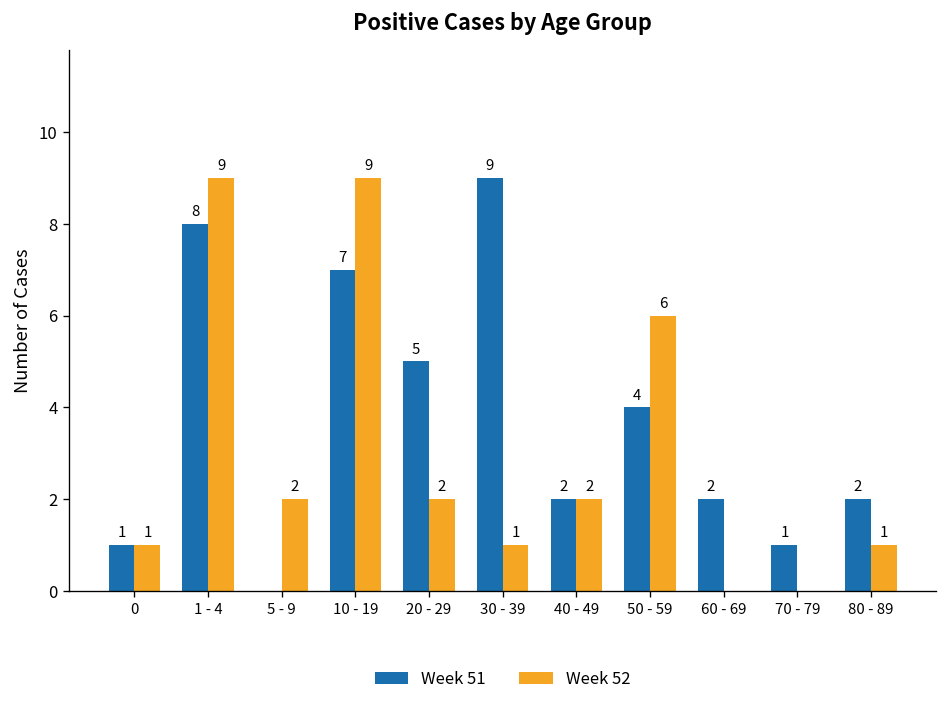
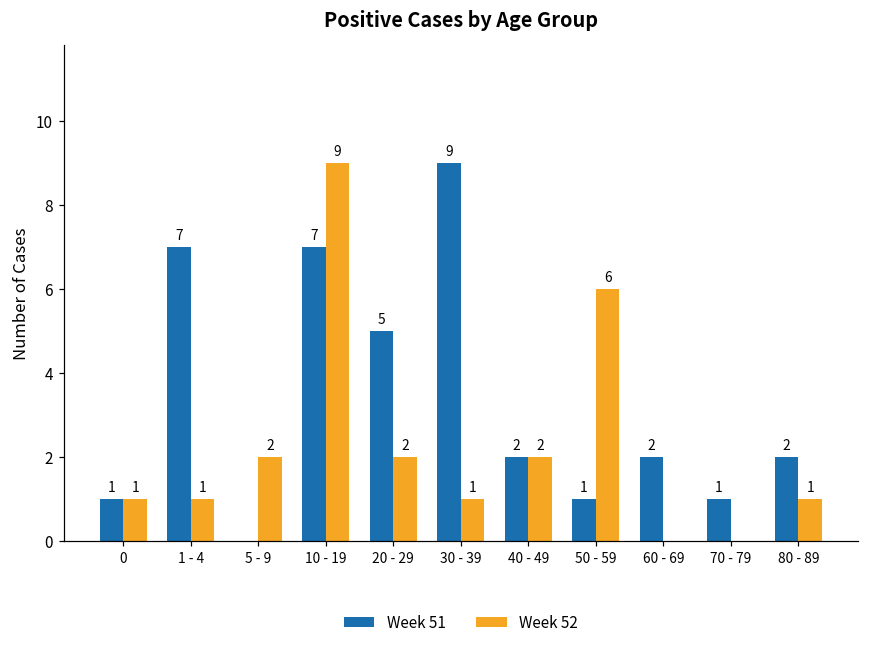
  {
    "Week 51": {
      "0": 1,
-     "1 - 4": 8,
+     "1 - 4": 7,
      "10 - 19": 7,
      "20 - 29": 5,
      "30 - 39": 9,
      "40 - 49": 2,
-     "50 - 59": 4,
+     "50 - 59": 1,
      "60 - 69": 2,
      "70 - 79": 1,
      "80 - 89": 2
    },
    "Week 52": {
      "0": 1,
-     "1 - 4": 9,
+     "1 - 4": 1,
      "5 - 9": 2,
      "10 - 19": 9,
      "20 - 29": 2,
      "30 - 39": 1,
      "40 - 49": 2,
      "50 - 59": 6,
      "80 - 89": 1
    }
  }
